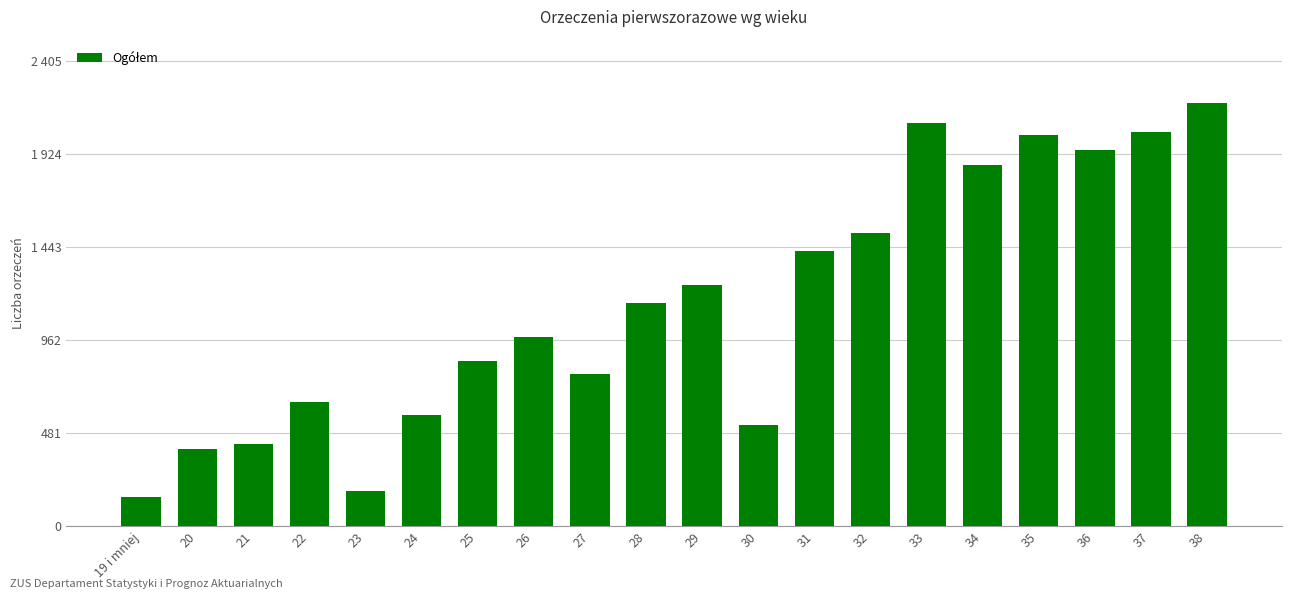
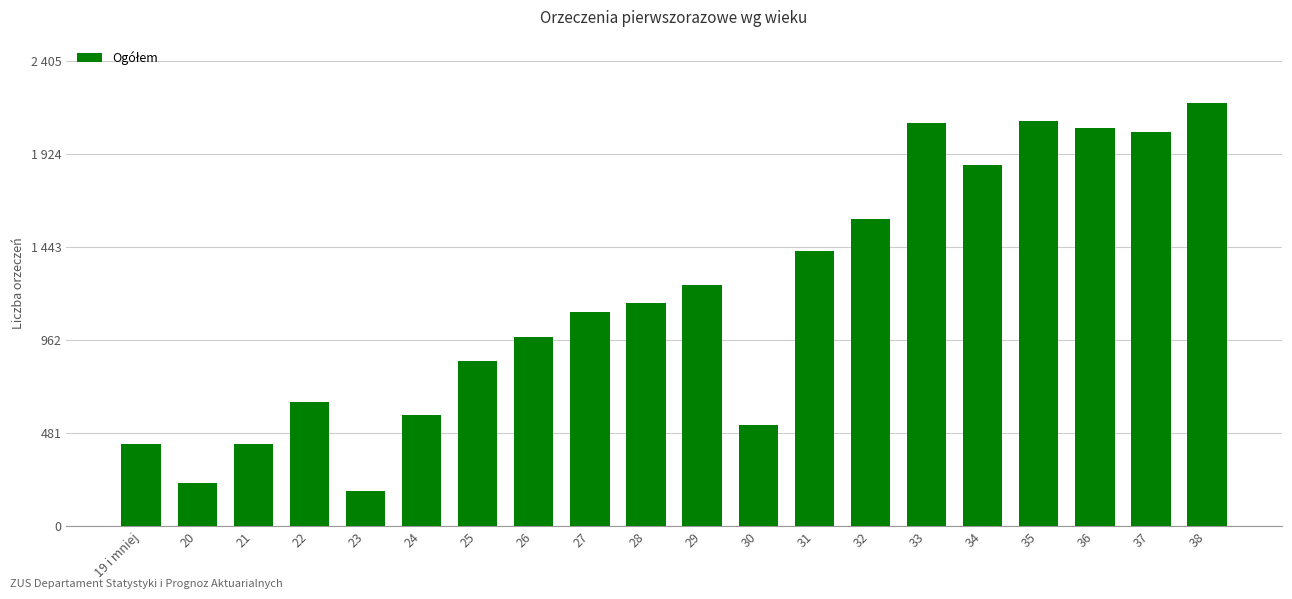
  {
-   "19 i mniej": 150,
-   "20": 400,
+   "19 i mniej": 430,
+   "20": 220,
    "21": 420,
    "22": 640,
    "23": 180,
    "24": 580,
    "25": 860,
    "26": 980,
-   "27": 790,
+   "27": 1110,
    "28": 1160,
    "29": 1250,
    "30": 520,
    "31": 1420,
-   "32": 1520,
+   "32": 1590,
    "33": 2080,
    "34": 1870,
-   "35": 2020,
-   "36": 1950,
+   "35": 2090,
+   "36": 2060,
    "37": 2040,
    "38": 2190
  }
